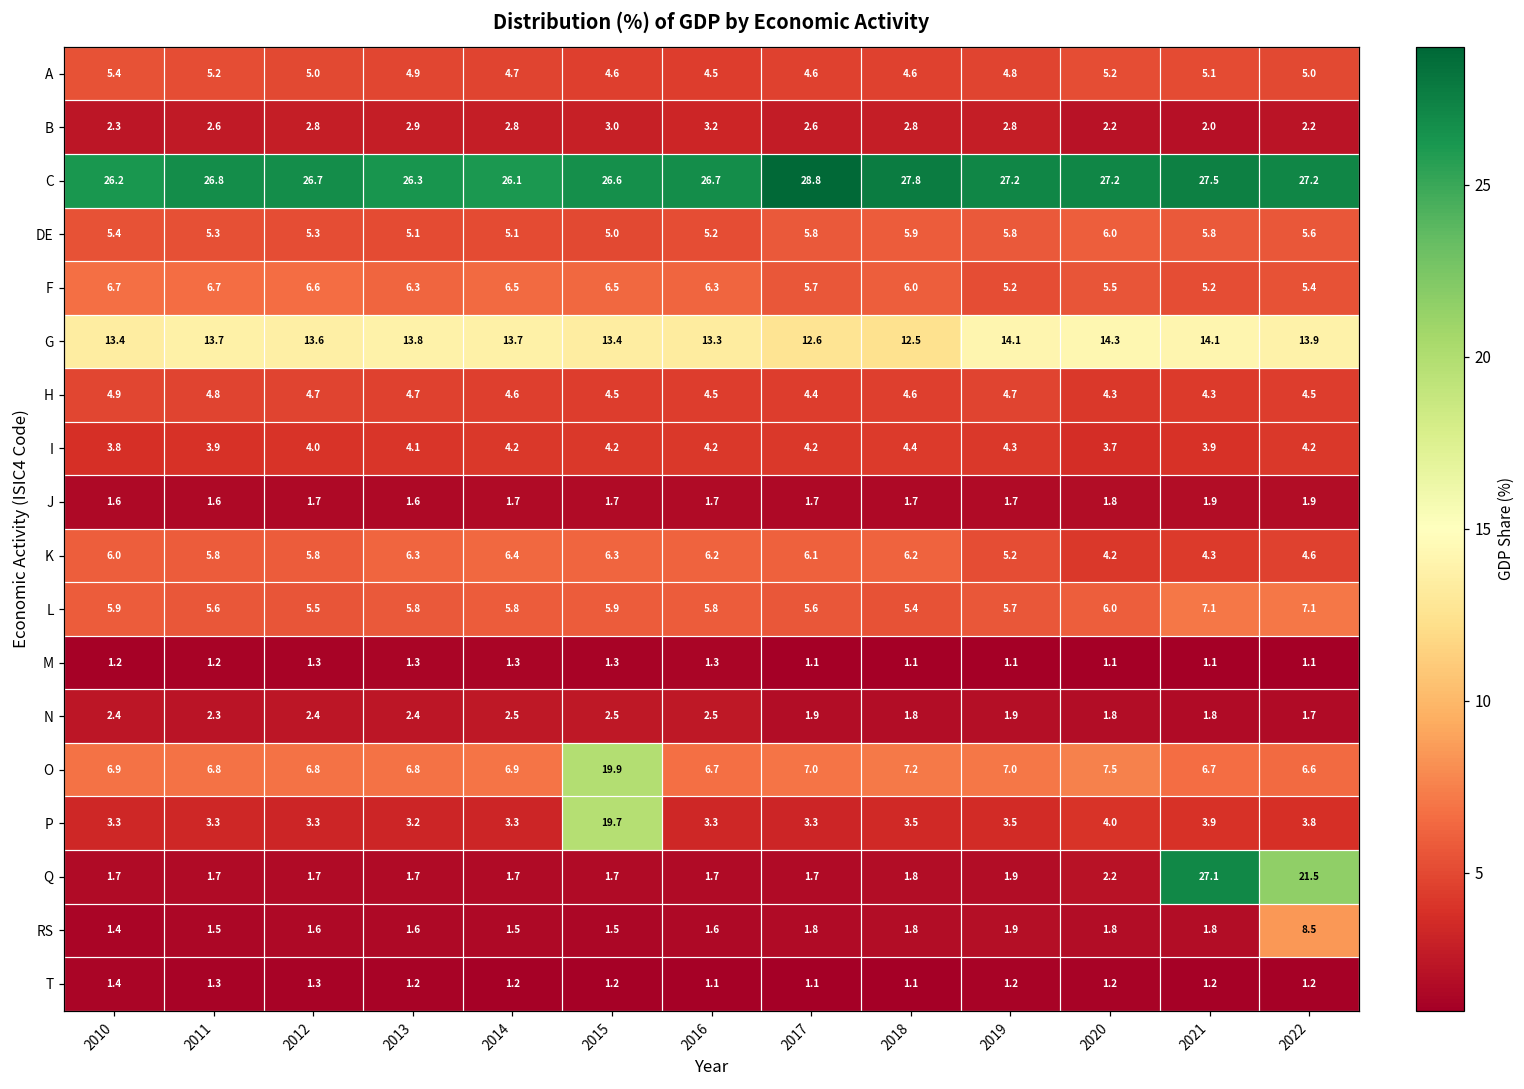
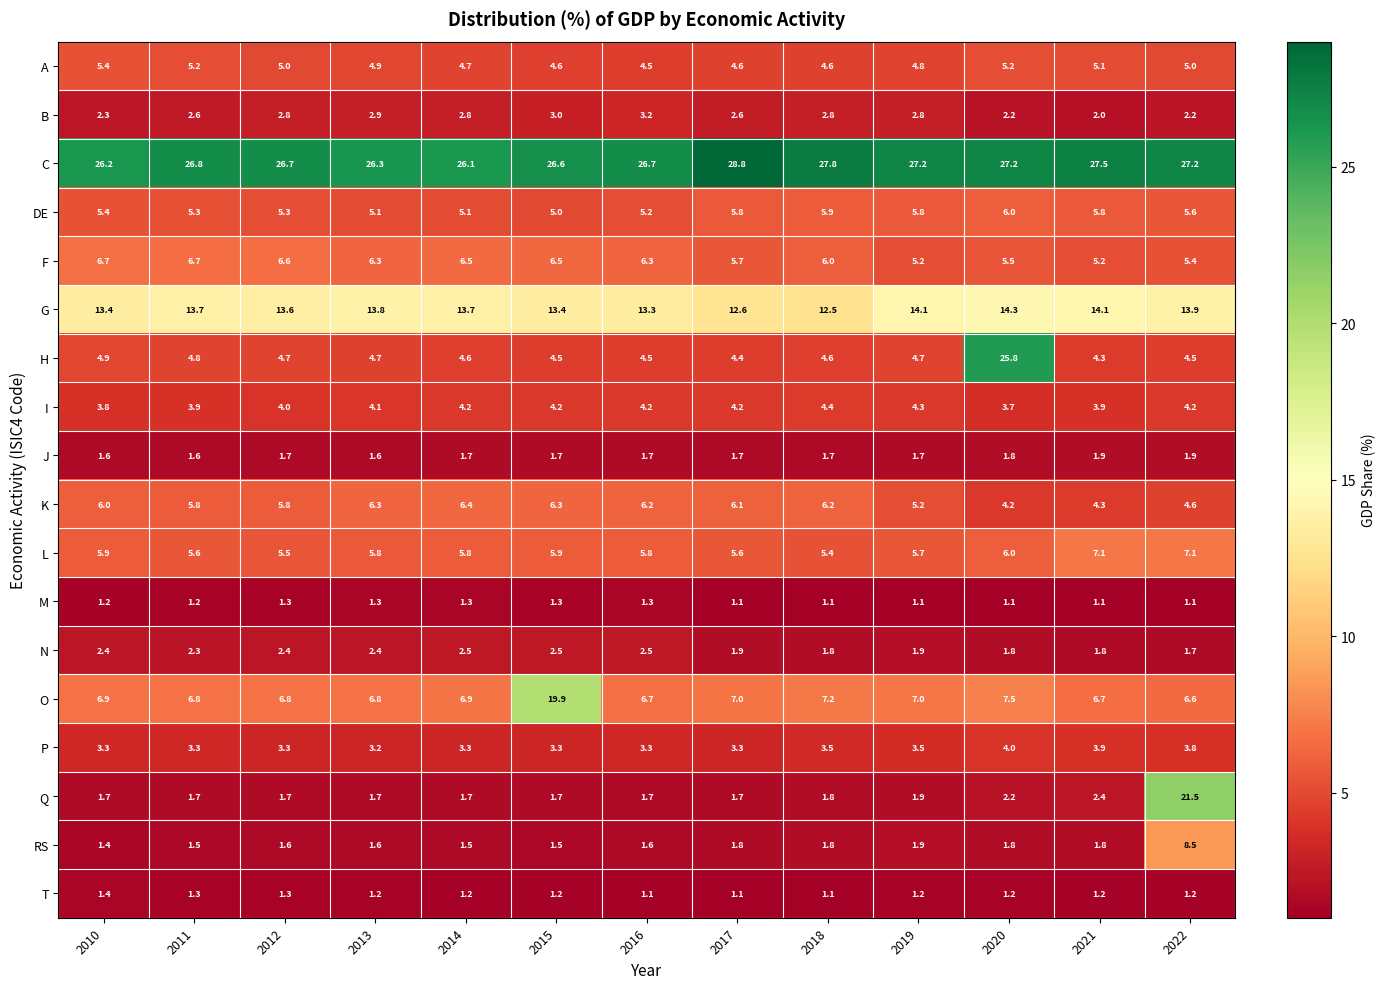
  {
    "H": {
      "2010": 4.9,
      "2011": 4.8,
      "2012": 4.7,
      "2013": 4.7,
      "2014": 4.6,
      "2015": 4.5,
      "2016": 4.5,
      "2017": 4.4,
      "2018": 4.6,
      "2019": 4.7,
-     "2020": 4.3,
+     "2020": 25.8,
      "2021": 4.3,
      "2022": 4.5
    },
    "P": {
      "2010": 3.3,
      "2011": 3.3,
      "2012": 3.3,
      "2013": 3.2,
      "2014": 3.3,
-     "2015": 19.7,
+     "2015": 3.3,
      "2016": 3.3,
      "2017": 3.3,
      "2018": 3.5,
      "2019": 3.5,
      "2020": 4.0,
      "2021": 3.9,
      "2022": 3.8
    },
    "Q": {
      "2010": 1.7,
      "2011": 1.7,
      "2012": 1.7,
      "2013": 1.7,
      "2014": 1.7,
      "2015": 1.7,
      "2016": 1.7,
      "2017": 1.7,
      "2018": 1.8,
      "2019": 1.9,
      "2020": 2.2,
-     "2021": 27.1,
+     "2021": 2.4,
      "2022": 21.5
    }
  }
